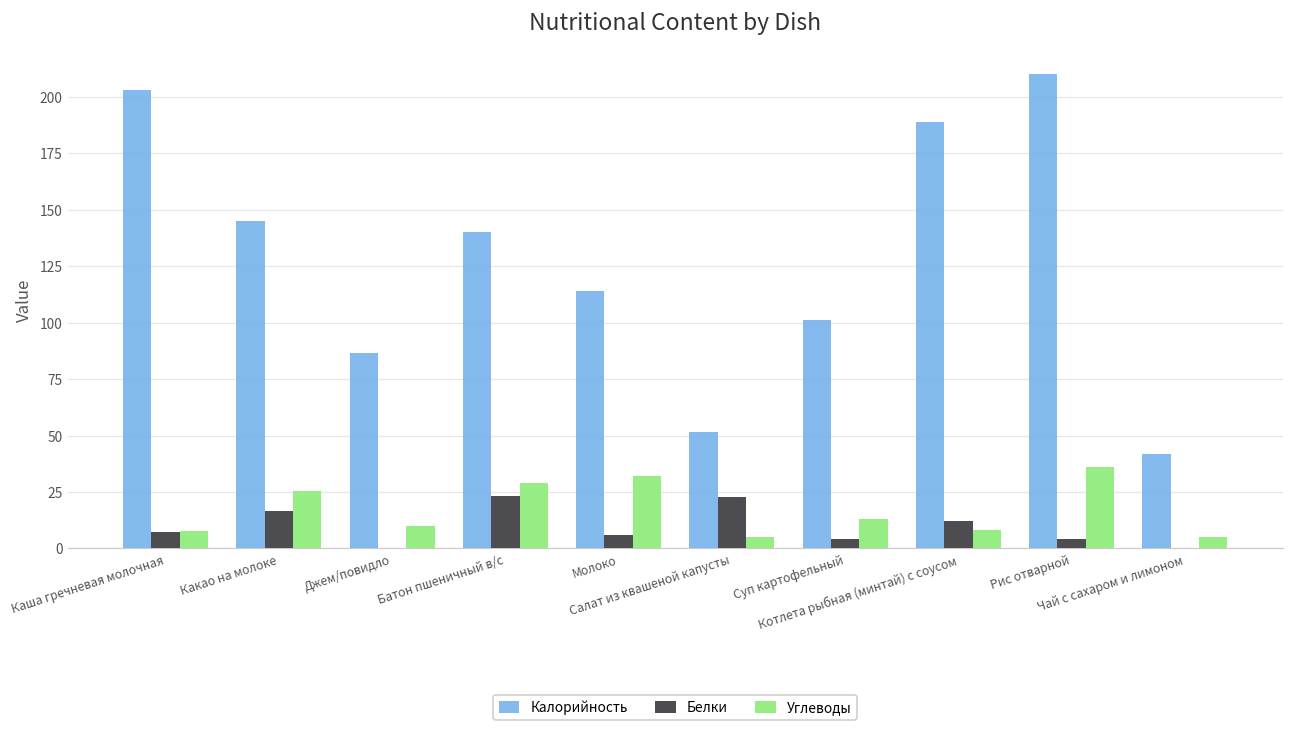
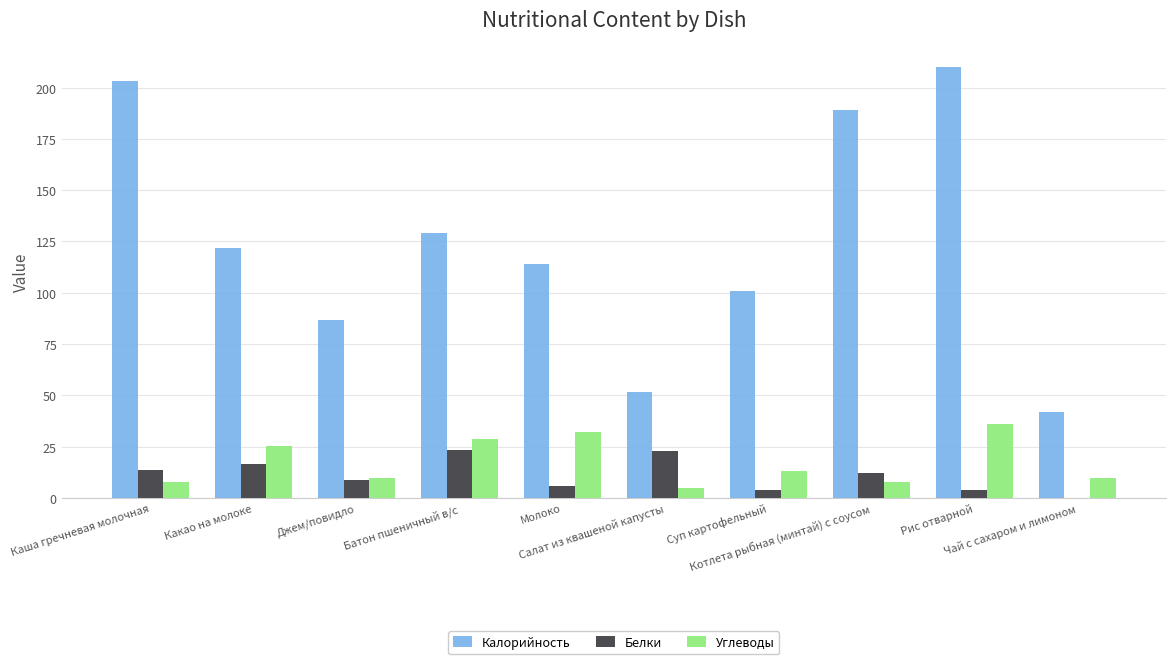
  {
    "Калорийность": {
      "Каша гречневая молочная": 203,
-     "Какао на молоке": 145,
+     "Какао на молоке": 122,
      "Джем/повидло": 87,
-     "Батон пшеничный в/с": 140,
+     "Батон пшеничный в/с": 129,
      "Молоко": 114,
      "Салат из квашеной капусты": 52,
      "Суп картофельный": 101,
      "Котлета рыбная (минтай) с соусом": 189,
      "Рис отварной": 210,
      "Чай с сахаром и лимоном": 42
    },
    "Белки": {
-     "Каша гречневая молочная": 7,
+     "Каша гречневая молочная": 14,
      "Какао на молоке": 16,
-     "Джем/повидло": 0,
+     "Джем/повидло": 9,
      "Батон пшеничный в/с": 23,
      "Молоко": 6,
      "Салат из квашеной капусты": 23,
      "Суп картофельный": 4,
      "Котлета рыбная (минтай) с соусом": 12,
      "Рис отварной": 4,
      "Чай с сахаром и лимоном": 0
    },
    "Углеводы": {
      "Каша гречневая молочная": 8,
      "Какао на молоке": 25,
      "Джем/повидло": 10,
      "Батон пшеничный в/с": 29,
      "Молоко": 32,
      "Салат из квашеной капусты": 5,
      "Суп картофельный": 13,
      "Котлета рыбная (минтай) с соусом": 8,
      "Рис отварной": 36,
-     "Чай с сахаром и лимоном": 5
+     "Чай с сахаром и лимоном": 10
    }
  }
